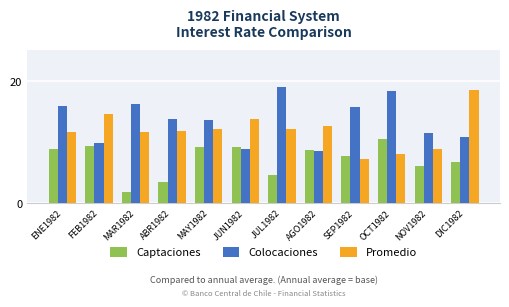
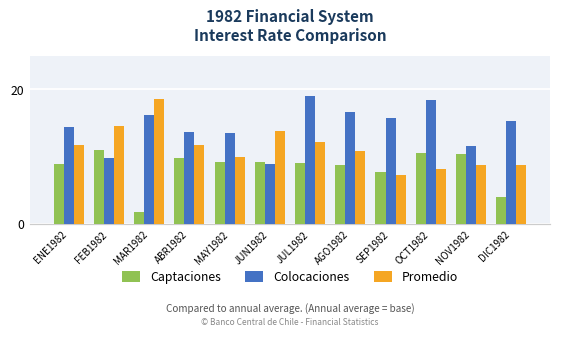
  {
    "Captaciones": {
      "ENE1982": 9,
-     "FEB1982": 9,
+     "FEB1982": 11,
      "MAR1982": 2,
-     "ABR1982": 4,
+     "ABR1982": 10,
      "MAY1982": 9,
      "JUN1982": 9,
-     "JUL1982": 5,
+     "JUL1982": 9,
      "AGO1982": 9,
      "SEP1982": 8,
      "OCT1982": 11,
-     "NOV1982": 6,
-     "DIC1982": 7
+     "NOV1982": 10,
+     "DIC1982": 4
    },
    "Colocaciones": {
-     "ENE1982": 16,
+     "ENE1982": 14,
      "FEB1982": 10,
      "MAR1982": 16,
      "ABR1982": 14,
      "MAY1982": 14,
      "JUN1982": 9,
      "JUL1982": 19,
-     "AGO1982": 9,
+     "AGO1982": 17,
      "SEP1982": 16,
      "OCT1982": 18,
      "NOV1982": 12,
-     "DIC1982": 11
+     "DIC1982": 15
    },
    "Promedio": {
      "ENE1982": 12,
      "FEB1982": 15,
-     "MAR1982": 12,
+     "MAR1982": 19,
      "ABR1982": 12,
-     "MAY1982": 12,
+     "MAY1982": 10,
      "JUN1982": 14,
      "JUL1982": 12,
-     "AGO1982": 13,
+     "AGO1982": 11,
      "SEP1982": 7,
      "OCT1982": 8,
      "NOV1982": 9,
-     "DIC1982": 19
+     "DIC1982": 9
    }
  }
